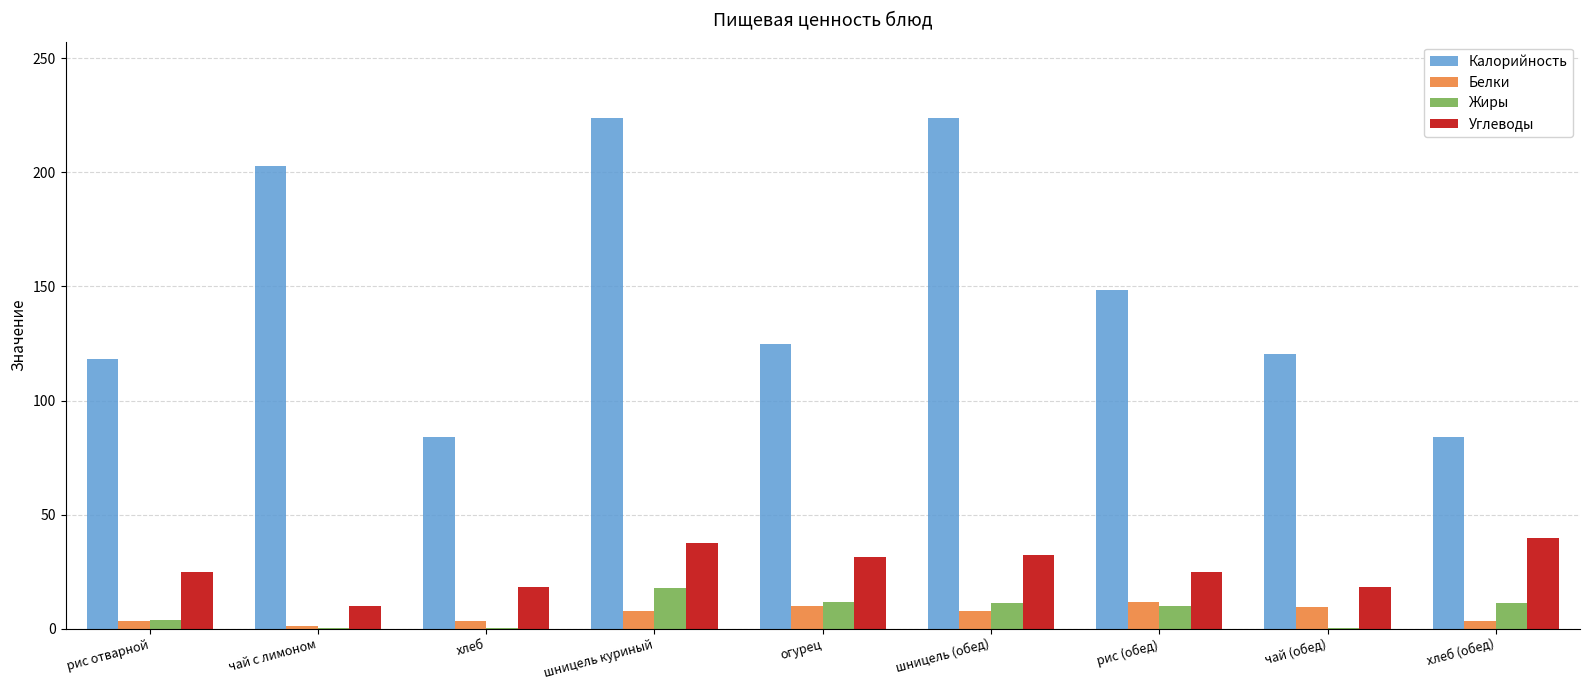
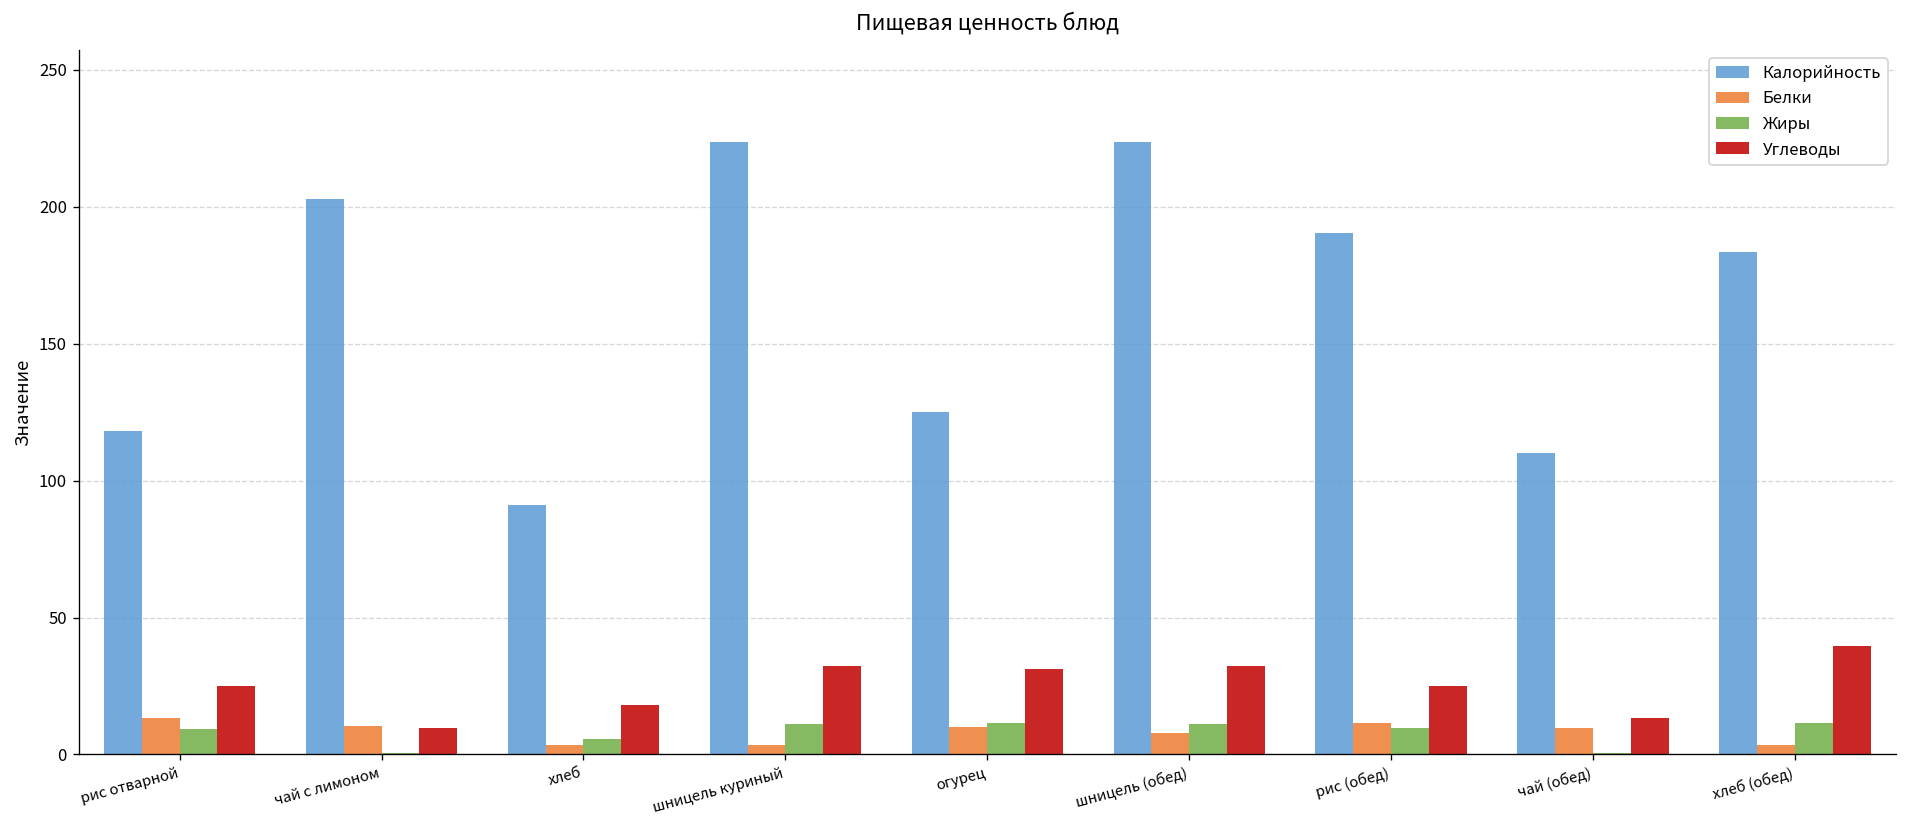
  {
    "Калорийность": {
      "рис отварной": 118,
      "чай с лимоном": 203,
-     "хлеб": 84,
+     "хлеб": 91,
      "шницель куриный": 224,
      "огурец": 125,
      "шницель (обед)": 224,
-     "рис (обед)": 149,
-     "чай (обед)": 120,
-     "хлеб (обед)": 84
+     "рис (обед)": 191,
+     "чай (обед)": 110,
+     "хлеб (обед)": 184
    },
    "Белки": {
-     "рис отварной": 4,
-     "чай с лимоном": 1,
+     "рис отварной": 13,
+     "чай с лимоном": 11,
      "хлеб": 4,
-     "шницель куриный": 8,
+     "шницель куриный": 3,
      "огурец": 10,
      "шницель (обед)": 8,
      "рис (обед)": 12,
      "чай (обед)": 10,
      "хлеб (обед)": 4
    },
    "Жиры": {
-     "рис отварной": 4,
-     "хлеб": 1,
-     "шницель куриный": 18,
+     "рис отварной": 9,
+     "хлеб": 6,
+     "шницель куриный": 11,
      "огурец": 12,
      "шницель (обед)": 11,
      "рис (обед)": 10,
      "хлеб (обед)": 11
    },
    "Углеводы": {
      "рис отварной": 25,
      "чай с лимоном": 10,
      "хлеб": 18,
-     "шницель куриный": 38,
+     "шницель куриный": 32,
      "огурец": 31,
      "шницель (обед)": 32,
      "рис (обед)": 25,
-     "чай (обед)": 18,
+     "чай (обед)": 13,
      "хлеб (обед)": 40
    }
  }
